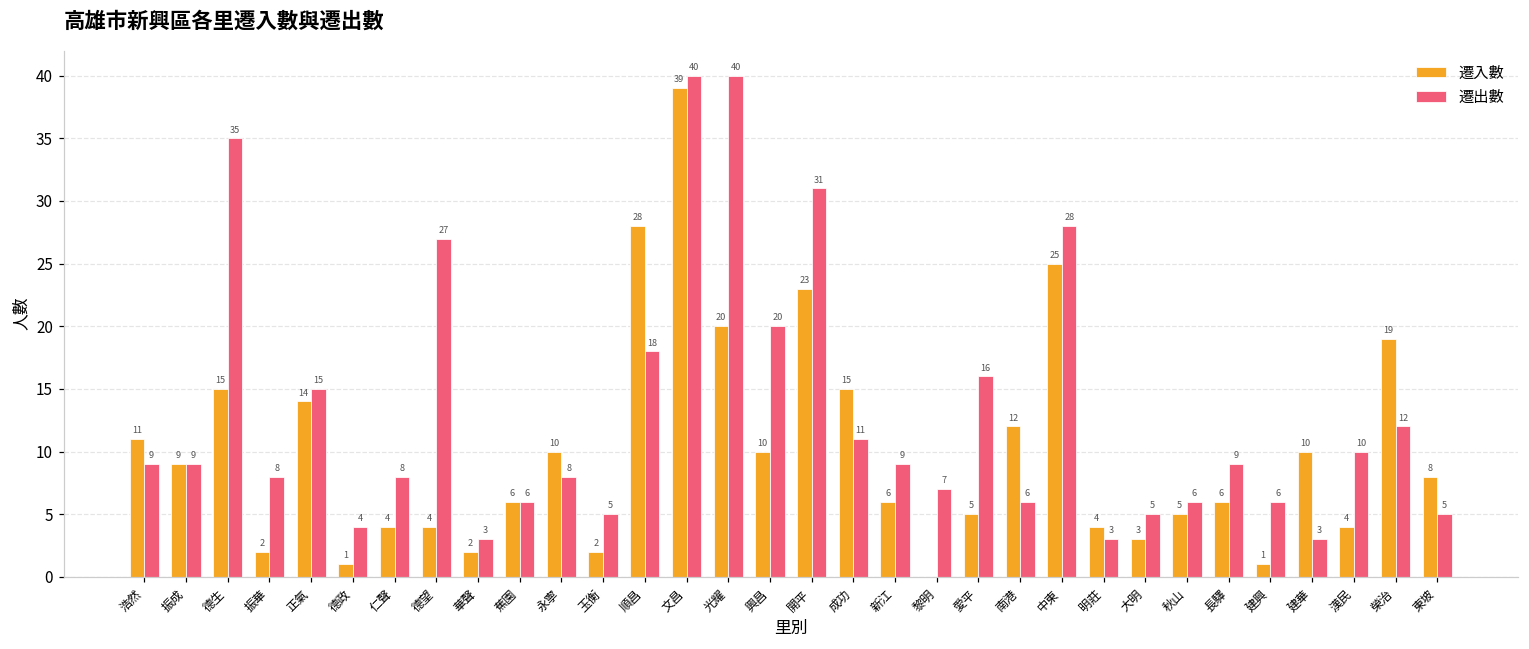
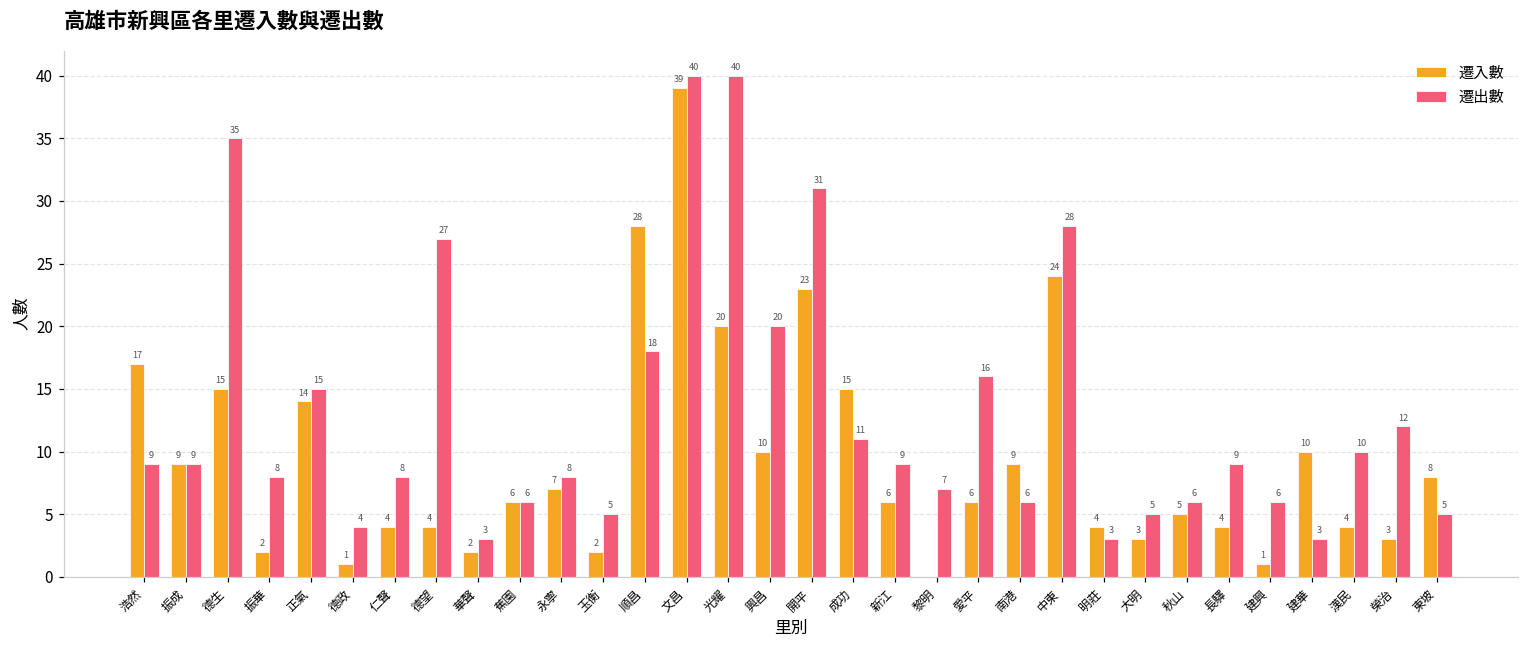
  {
    "遷入數": {
-     "浩然": 11,
+     "浩然": 17,
      "振成": 9,
      "德生": 15,
      "振華": 2,
      "正氣": 14,
      "德政": 1,
      "仁聲": 4,
      "德望": 4,
      "華聲": 2,
      "蕉園": 6,
-     "永寧": 10,
+     "永寧": 7,
      "玉衡": 2,
      "順昌": 28,
      "文昌": 39,
      "光耀": 20,
      "興昌": 10,
      "開平": 23,
      "成功": 15,
      "新江": 6,
-     "愛平": 5,
-     "南港": 12,
-     "中東": 25,
+     "愛平": 6,
+     "南港": 9,
+     "中東": 24,
      "明莊": 4,
      "大明": 3,
      "秋山": 5,
-     "長驛": 6,
+     "長驛": 4,
      "建興": 1,
      "建華": 10,
      "漢民": 4,
-     "榮治": 19,
+     "榮治": 3,
      "東坡": 8
    },
    "遷出數": {
      "浩然": 9,
      "振成": 9,
      "德生": 35,
      "振華": 8,
      "正氣": 15,
      "德政": 4,
      "仁聲": 8,
      "德望": 27,
      "華聲": 3,
      "蕉園": 6,
      "永寧": 8,
      "玉衡": 5,
      "順昌": 18,
      "文昌": 40,
      "光耀": 40,
      "興昌": 20,
      "開平": 31,
      "成功": 11,
      "新江": 9,
      "黎明": 7,
      "愛平": 16,
      "南港": 6,
      "中東": 28,
      "明莊": 3,
      "大明": 5,
      "秋山": 6,
      "長驛": 9,
      "建興": 6,
      "建華": 3,
      "漢民": 10,
      "榮治": 12,
      "東坡": 5
    }
  }
